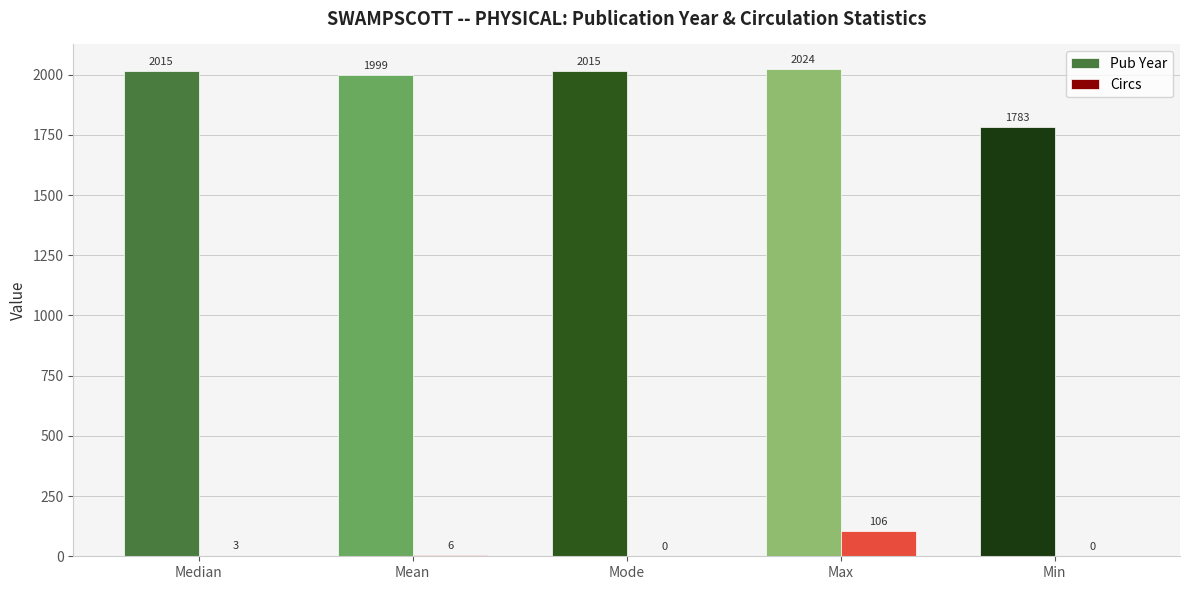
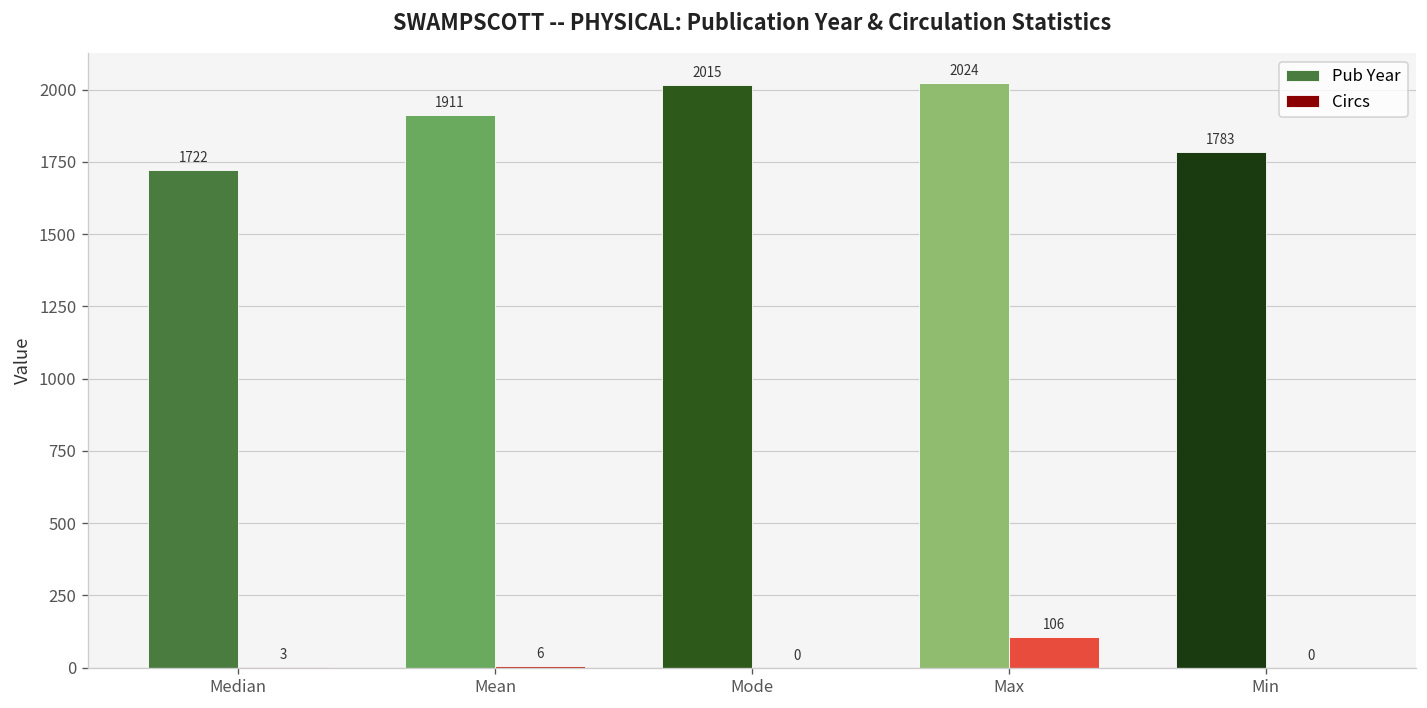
  {
    "Pub Year": {
-     "Median": 2015,
-     "Mean": 1999,
+     "Median": 1722,
+     "Mean": 1911,
      "Mode": 2015,
      "Max": 2024,
      "Min": 1783
    },
    "Circs": {
      "Median": 3,
      "Mean": 6,
      "Mode": 0,
      "Max": 106,
      "Min": 0
    }
  }
